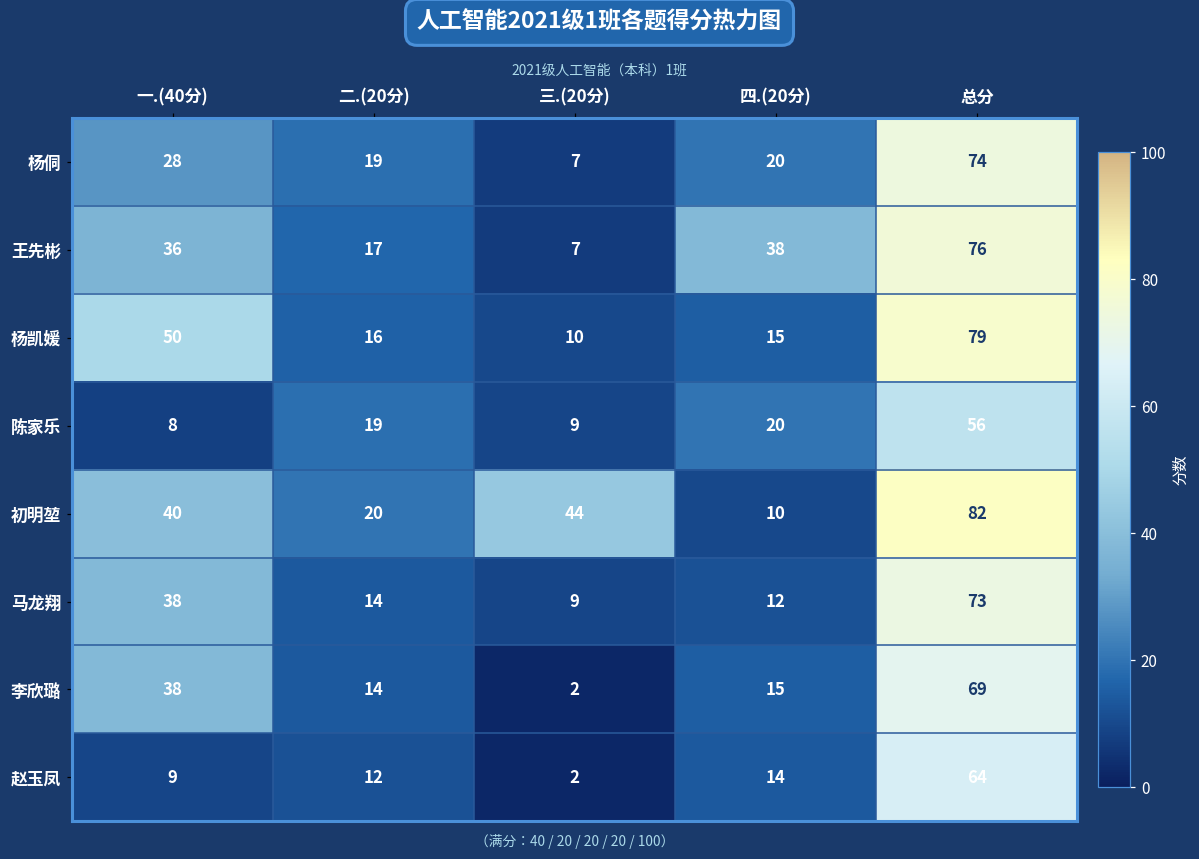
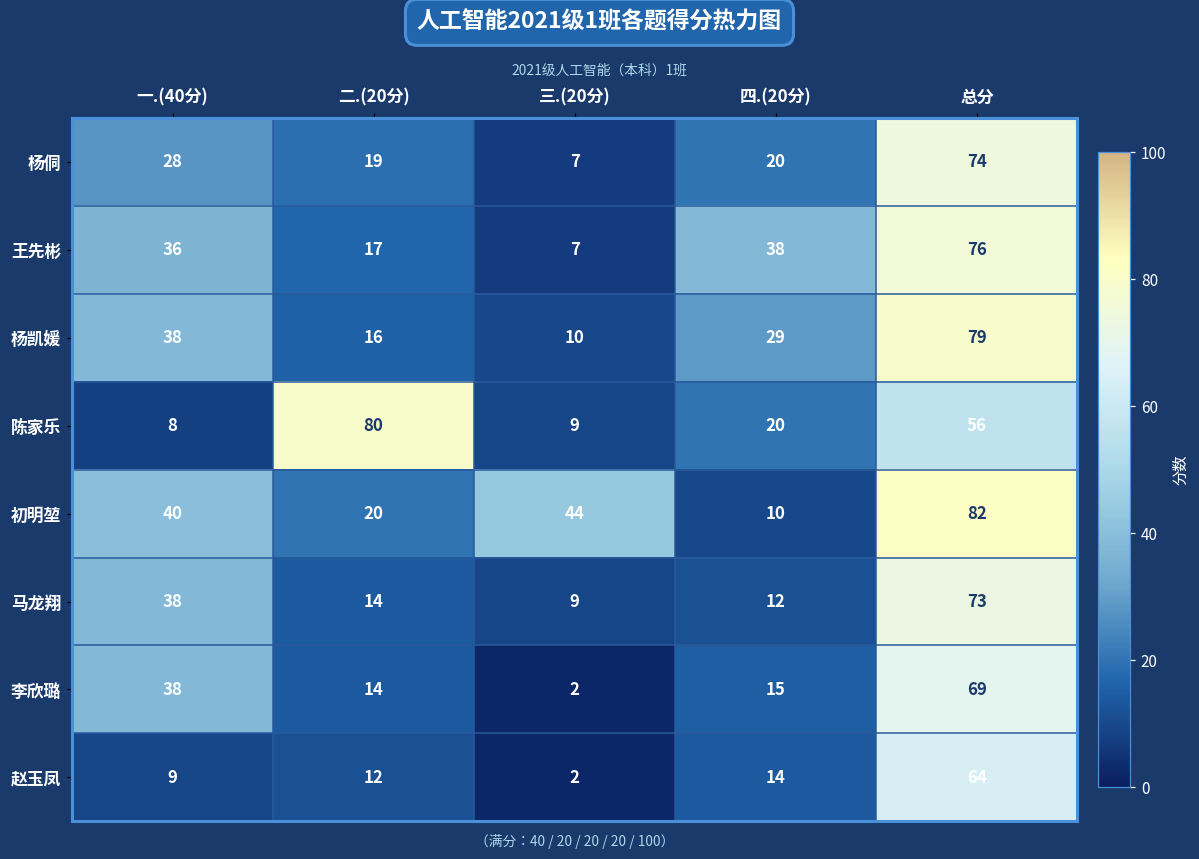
  {
    "杨侗": {
      "一.(40分)": 28,
      "二.(20分)": 19,
      "三.(20分)": 7,
      "四.(20分)": 20,
      "总分": 74
    },
    "王先彬": {
      "一.(40分)": 36,
      "二.(20分)": 17,
      "三.(20分)": 7,
      "四.(20分)": 38,
      "总分": 76
    },
    "杨凯媛": {
-     "一.(40分)": 50,
+     "一.(40分)": 38,
      "二.(20分)": 16,
      "三.(20分)": 10,
-     "四.(20分)": 15,
+     "四.(20分)": 29,
      "总分": 79
    },
    "陈家乐": {
      "一.(40分)": 8,
-     "二.(20分)": 19,
+     "二.(20分)": 80,
      "三.(20分)": 9,
      "四.(20分)": 20,
      "总分": 56
    },
    "初明堃": {
      "一.(40分)": 40,
      "二.(20分)": 20,
      "三.(20分)": 44,
      "四.(20分)": 10,
      "总分": 82
    },
    "马龙翔": {
      "一.(40分)": 38,
      "二.(20分)": 14,
      "三.(20分)": 9,
      "四.(20分)": 12,
      "总分": 73
    },
    "李欣璐": {
      "一.(40分)": 38,
      "二.(20分)": 14,
      "三.(20分)": 2,
      "四.(20分)": 15,
      "总分": 69
    },
    "赵玉凤": {
      "一.(40分)": 9,
      "二.(20分)": 12,
      "三.(20分)": 2,
      "四.(20分)": 14
    }
  }
